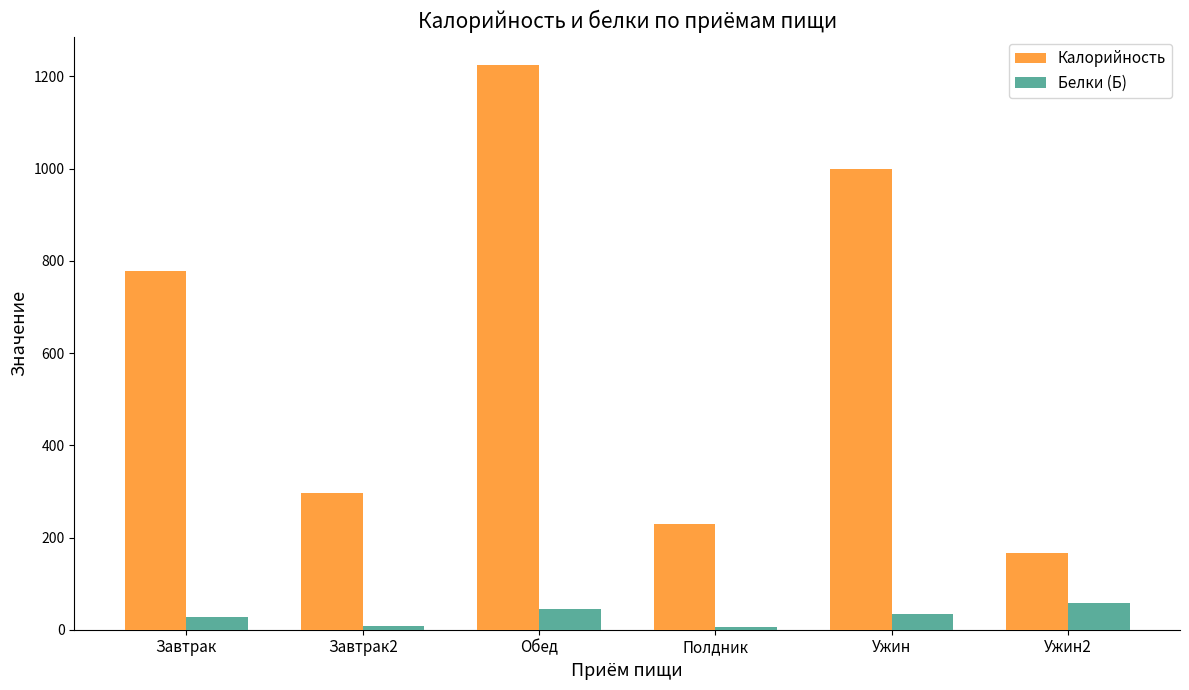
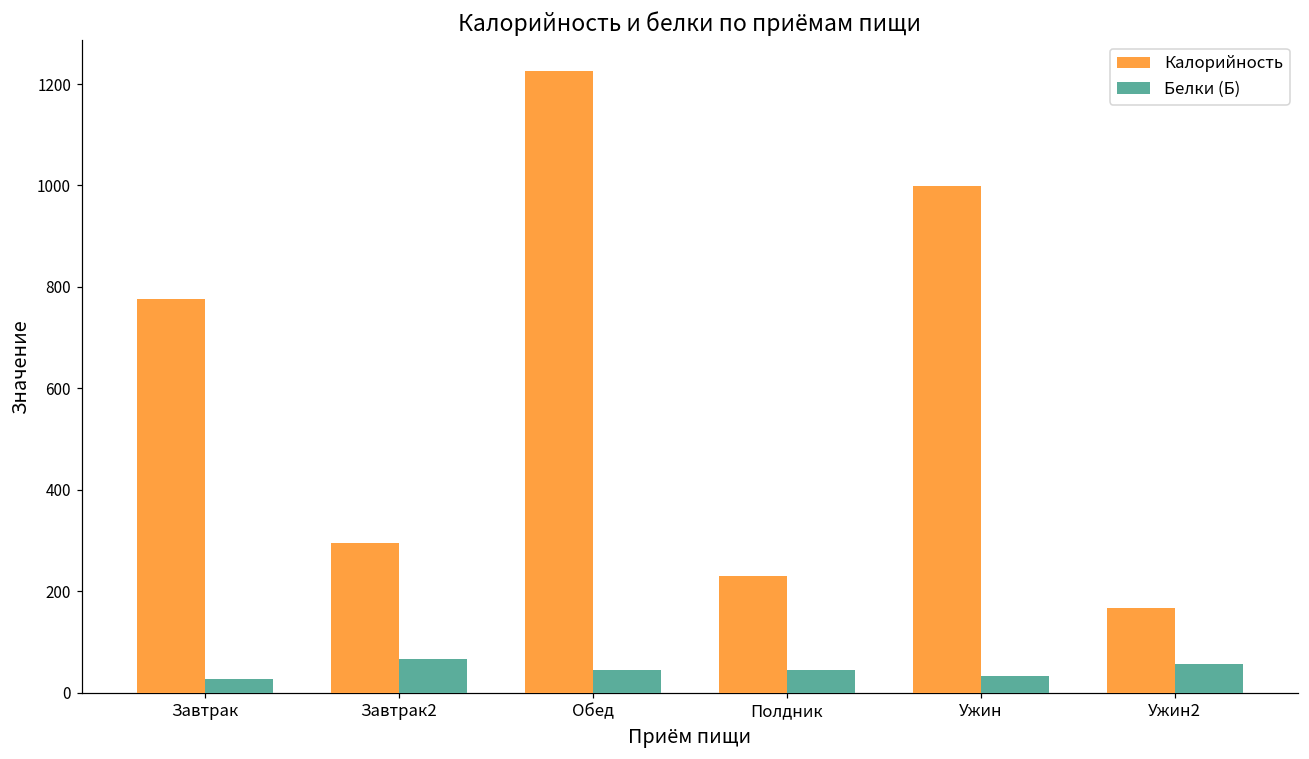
  {
    "Калорийность": {
      "Завтрак": 780,
      "Завтрак2": 300,
      "Обед": 1230,
      "Полдник": 230,
      "Ужин": 1000,
      "Ужин2": 170
    },
    "Белки (Б)": {
      "Завтрак": 30,
-     "Завтрак2": 10,
+     "Завтрак2": 70,
      "Обед": 40,
-     "Полдник": 10,
+     "Полдник": 40,
      "Ужин": 30,
      "Ужин2": 60
    }
  }
